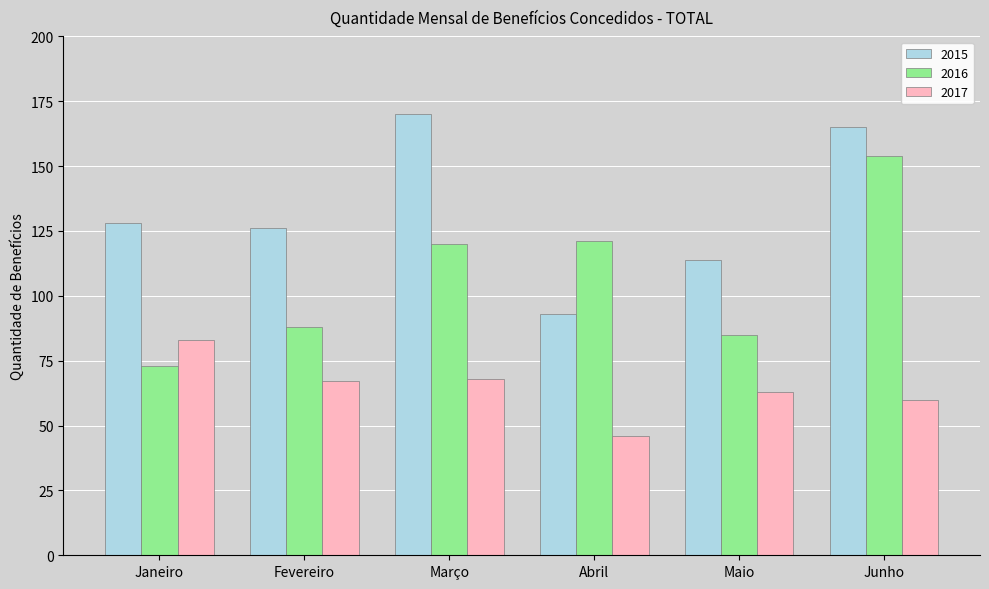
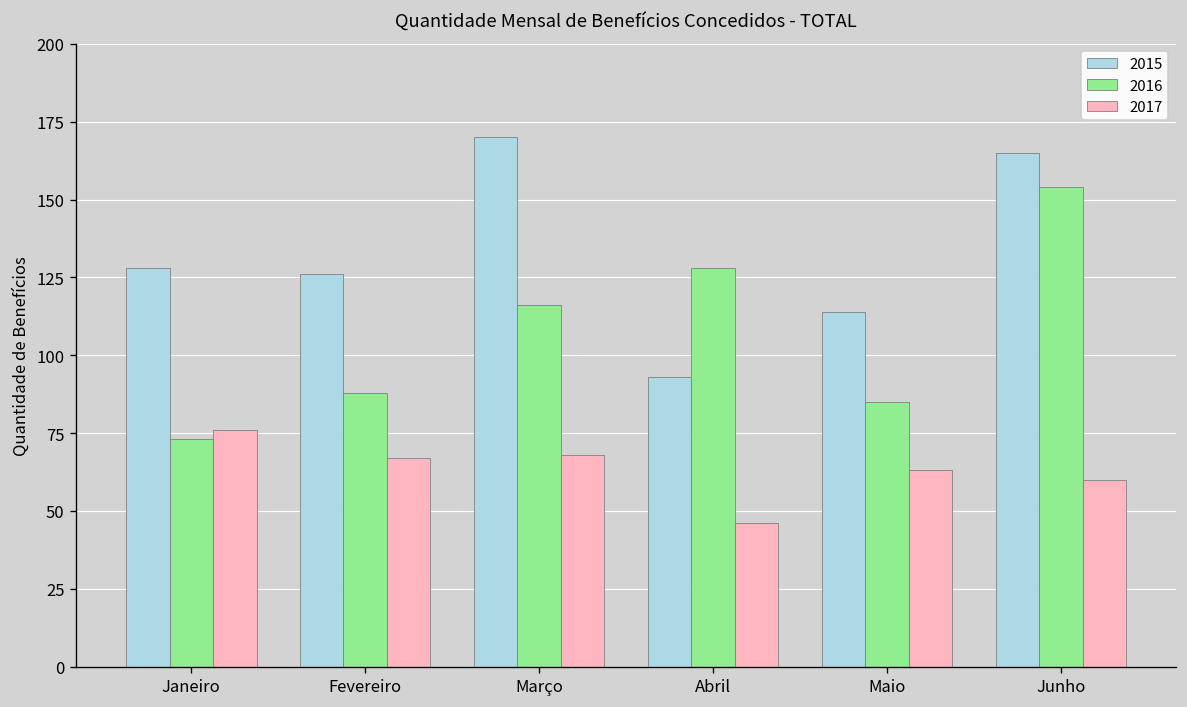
  {
    "2015": {
      "Janeiro": 128,
      "Fevereiro": 126,
      "Março": 170,
      "Abril": 93,
      "Maio": 114,
      "Junho": 165
    },
    "2016": {
      "Janeiro": 73,
      "Fevereiro": 88,
-     "Março": 120,
-     "Abril": 121,
+     "Março": 116,
+     "Abril": 128,
      "Maio": 85,
      "Junho": 154
    },
    "2017": {
-     "Janeiro": 83,
+     "Janeiro": 76,
      "Fevereiro": 67,
      "Março": 68,
      "Abril": 46,
      "Maio": 63,
      "Junho": 60
    }
  }
